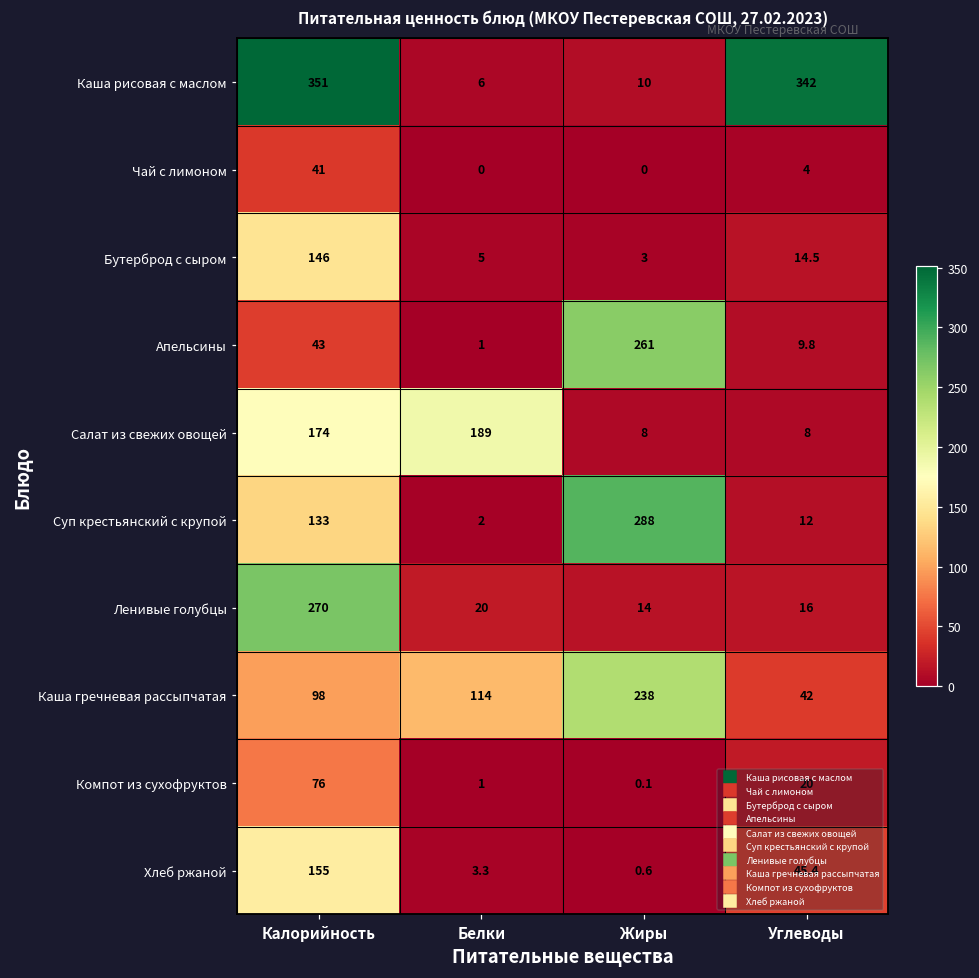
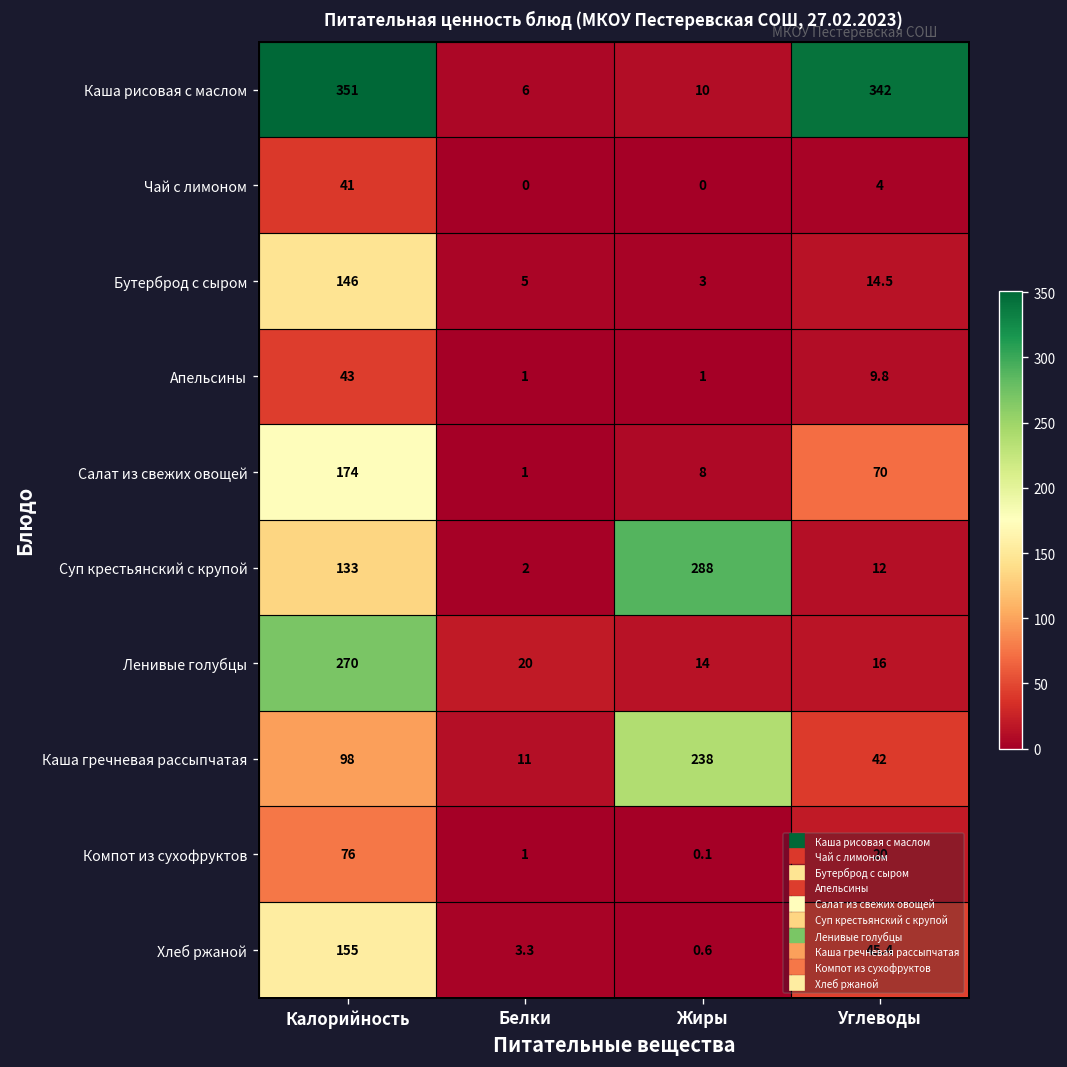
  {
    "Каша рисовая с маслом": {
      "Калорийность": 351,
      "Белки": 6,
      "Жиры": 10,
      "Углеводы": 342
    },
    "Чай с лимоном": {
      "Калорийность": 41,
      "Белки": 0,
      "Жиры": 0,
      "Углеводы": 4
    },
    "Бутерброд с сыром": {
      "Калорийность": 146,
      "Белки": 5,
      "Жиры": 3,
      "Углеводы": 14.5
    },
    "Апельсины": {
      "Калорийность": 43,
      "Белки": 1,
-     "Жиры": 261,
+     "Жиры": 1,
      "Углеводы": 9.8
    },
    "Салат из свежих овощей": {
      "Калорийность": 174,
-     "Белки": 189,
+     "Белки": 1,
      "Жиры": 8,
-     "Углеводы": 8
+     "Углеводы": 70
    },
    "Суп крестьянский с крупой": {
      "Калорийность": 133,
      "Белки": 2,
      "Жиры": 288,
      "Углеводы": 12
    },
    "Ленивые голубцы": {
      "Калорийность": 270,
      "Белки": 20,
      "Жиры": 14,
      "Углеводы": 16
    },
    "Каша гречневая рассыпчатая": {
      "Калорийность": 98,
-     "Белки": 114,
+     "Белки": 11,
      "Жиры": 238,
      "Углеводы": 42
    },
    "Компот из сухофруктов": {
      "Калорийность": 76,
      "Белки": 1,
      "Жиры": 0.1
    },
    "Хлеб ржаной": {
      "Калорийность": 155,
      "Белки": 3.3,
      "Жиры": 0.6
    }
  }
